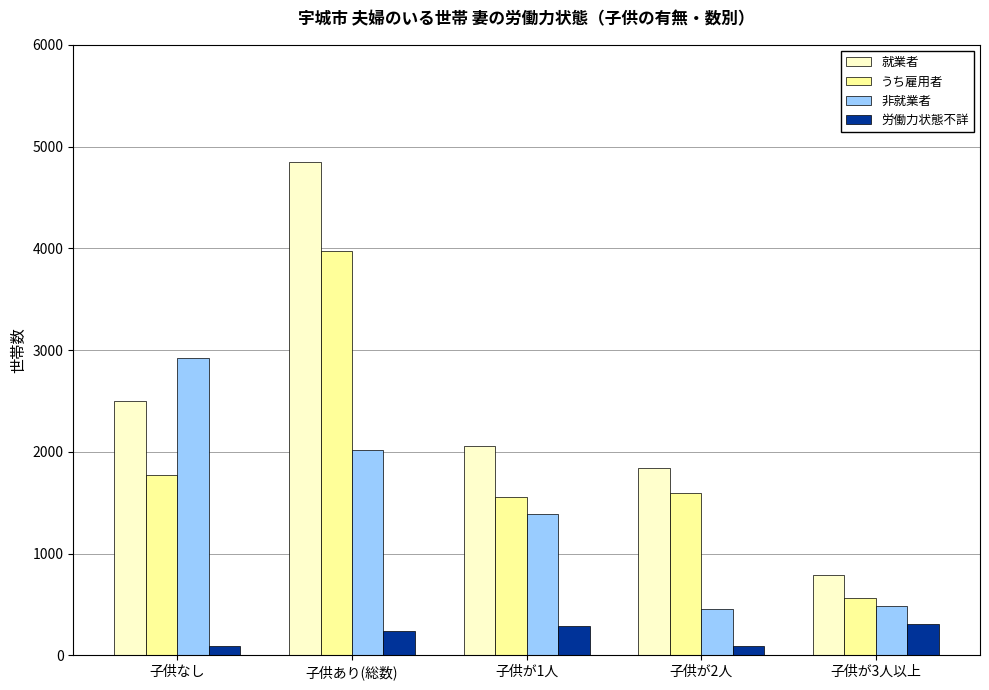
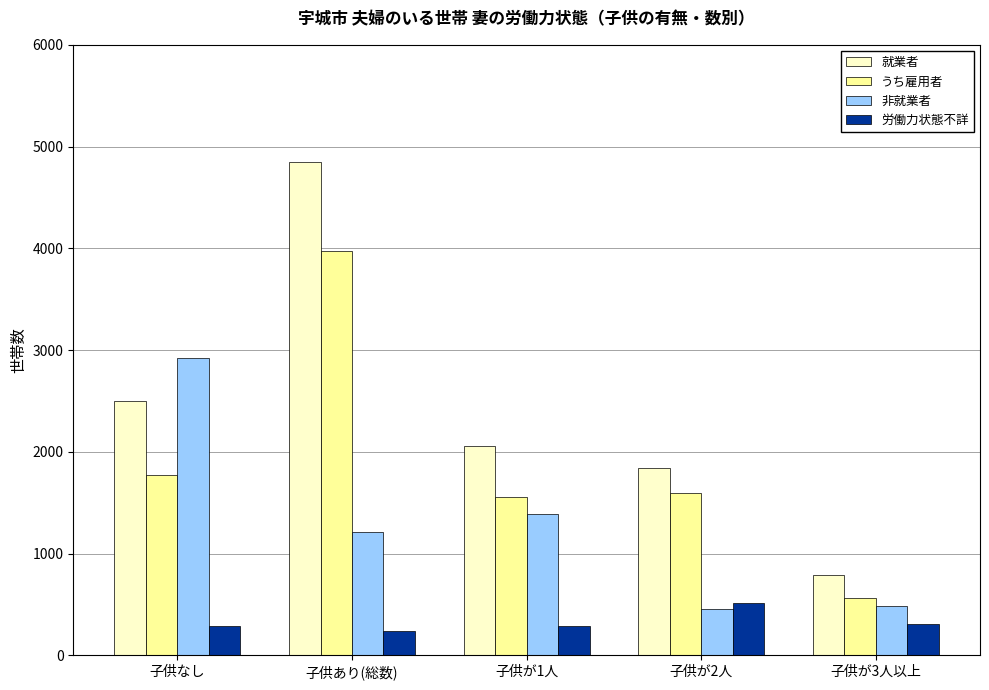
  {
    "非就業者": {
      "子供なし": 2920,
-     "子供あり(総数)": 2020,
+     "子供あり(総数)": 1210,
      "子供が1人": 1390,
      "子供が2人": 460,
      "子供が3人以上": 480
    },
    "労働力状態不詳": {
-     "子供なし": 90,
+     "子供なし": 290,
      "子供あり(総数)": 240,
      "子供が1人": 290,
-     "子供が2人": 90,
+     "子供が2人": 520,
      "子供が3人以上": 310
    }
  }
